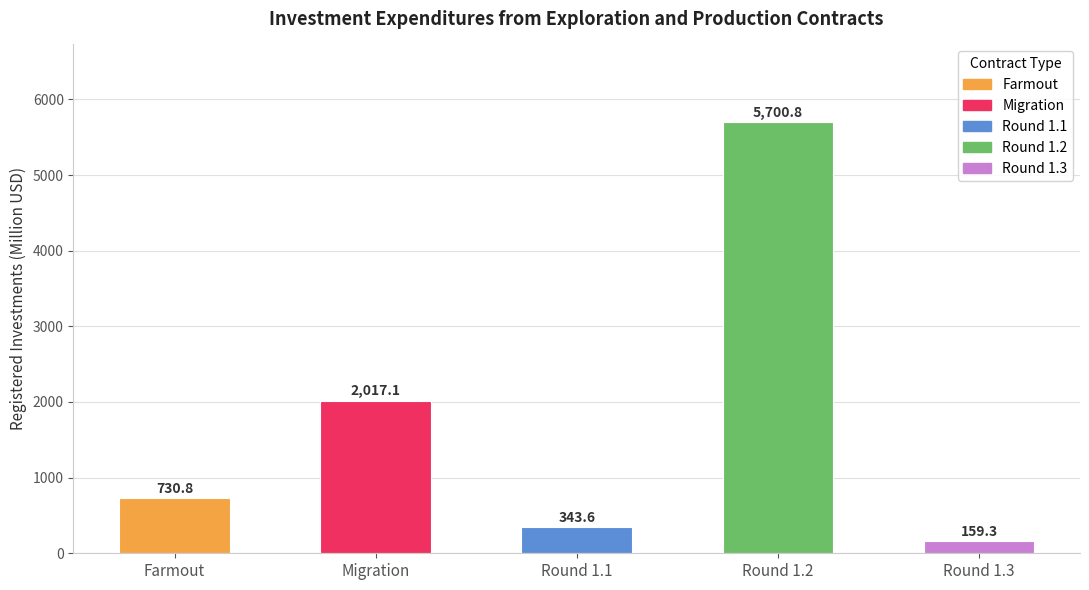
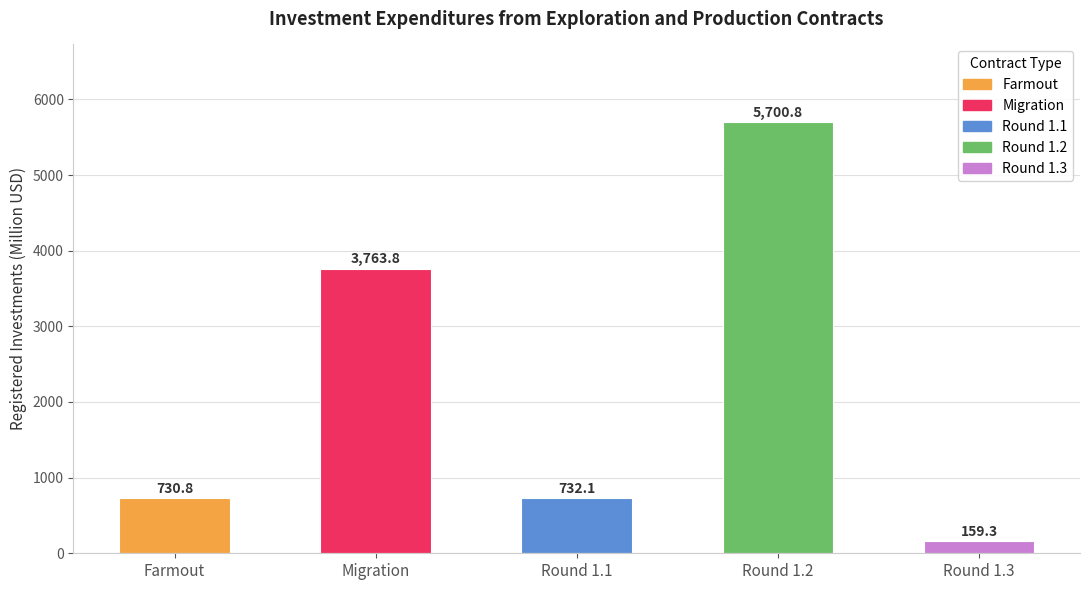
  {
    "Farmout": "730.8",
-   "Migration": "2,017.1",
-   "Round 1.1": "343.6",
+   "Migration": "3,763.8",
+   "Round 1.1": "732.1",
    "Round 1.2": "5,700.8",
    "Round 1.3": "159.3"
  }
